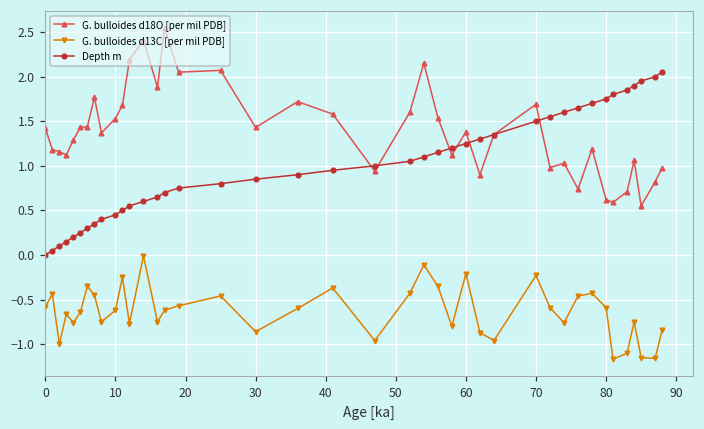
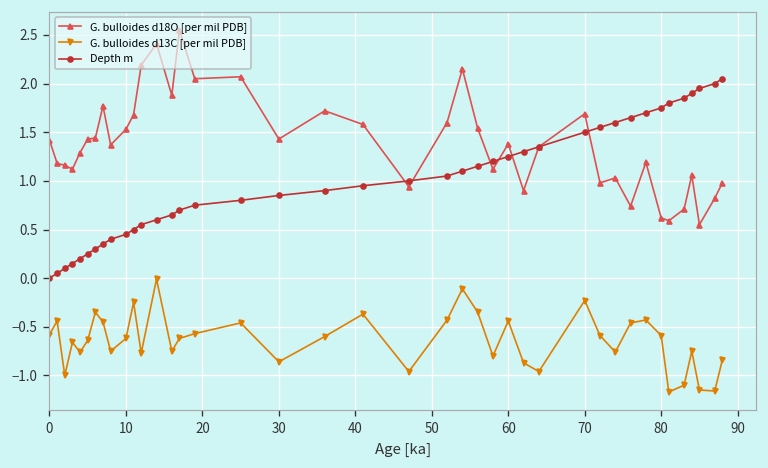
  {
    "G. bulloides d13C [per mil PDB]": {
      "0": -0.6,
      "10": -0.6,
      "30": -0.9,
-     "60": -0.2,
+     "60": -0.4,
      "70": -0.2,
      "80": -0.6
    }
  }
